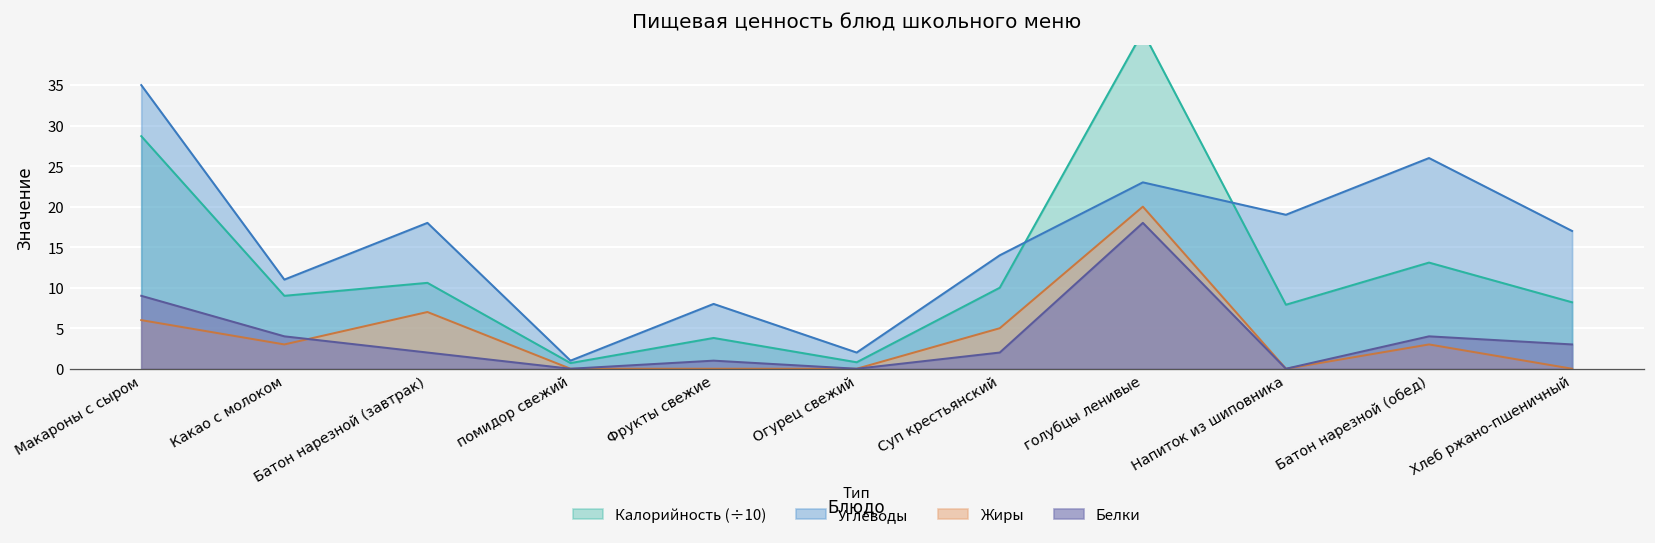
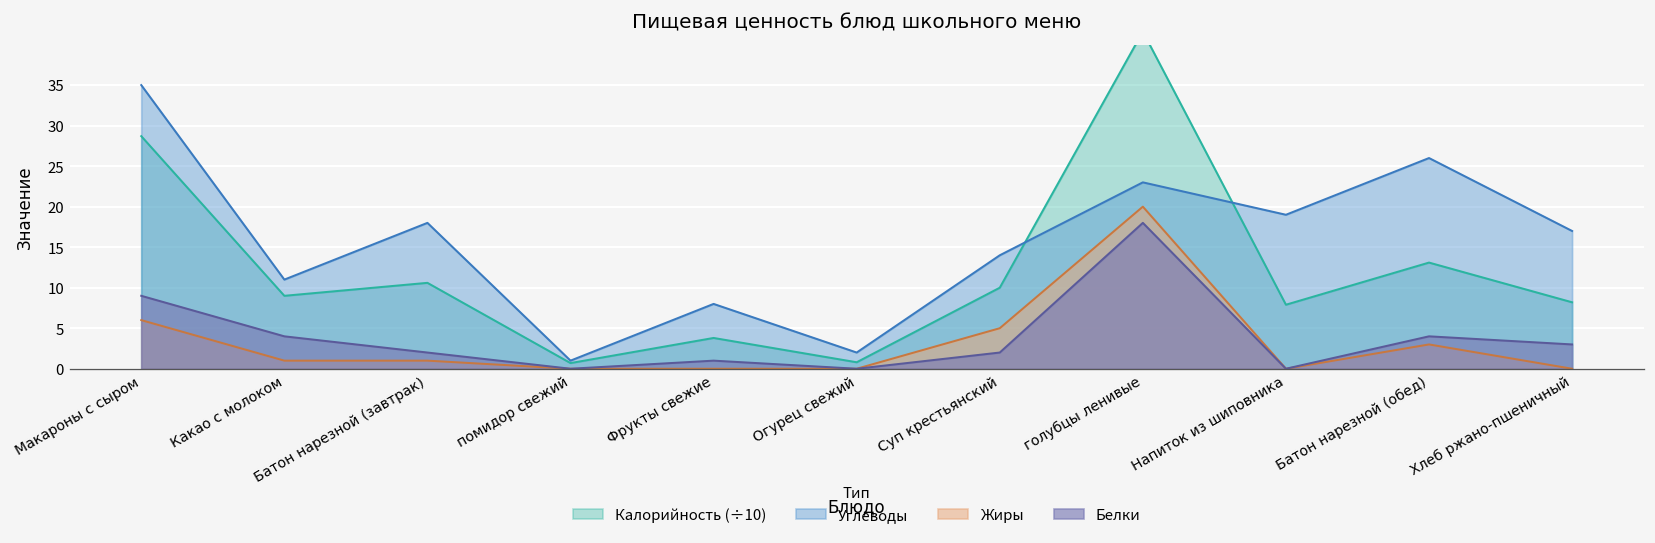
  {
    "Жиры": {
      "Макароны с сыром": 6,
-     "Какао с молоком": 3,
-     "Батон нарезной (завтрак)": 7,
+     "Какао с молоком": 1,
+     "Батон нарезной (завтрак)": 1,
      "Фрукты свежие": 0,
      "Суп крестьянский": 5,
      "голубцы ленивые": 20,
      "Батон нарезной (обед)": 3,
      "Хлеб ржано-пшеничный": 0
    }
  }
